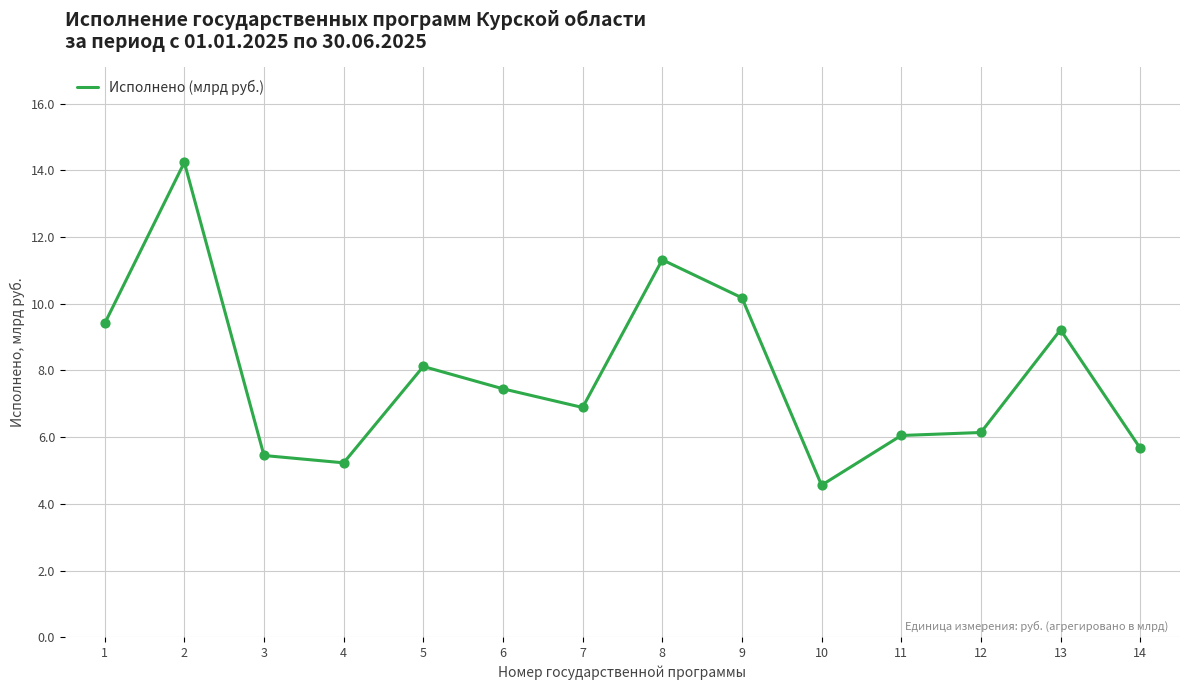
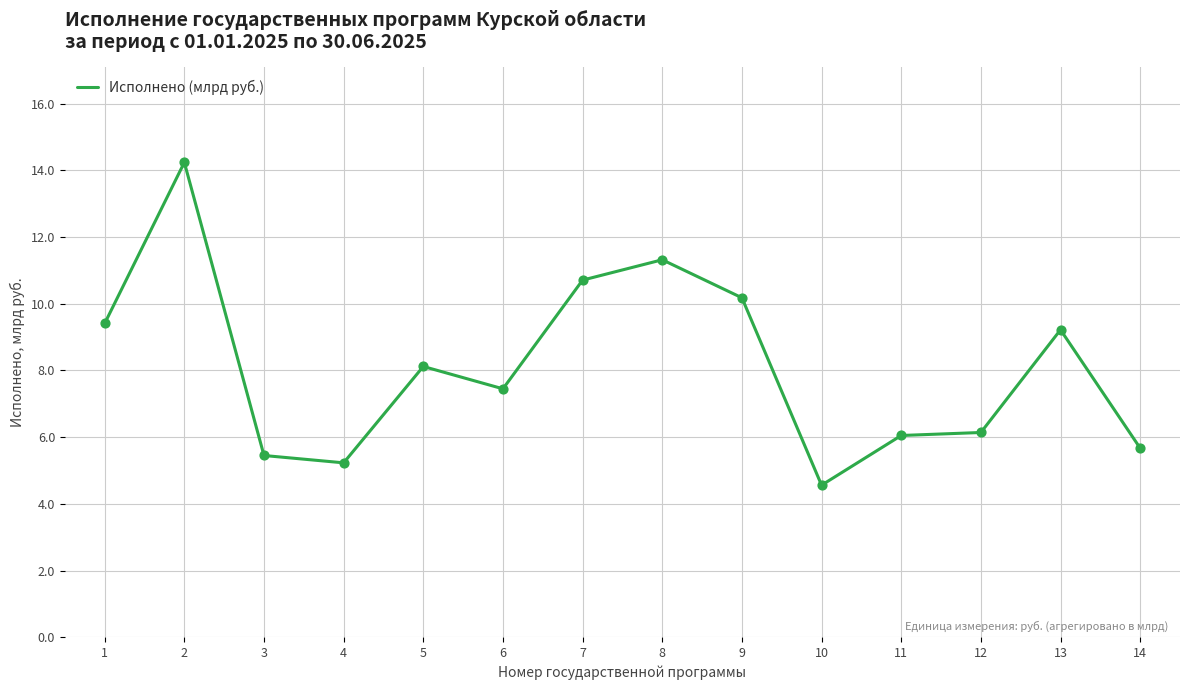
  {
    "1": 9.4,
    "2": 14.2,
    "3": 5.5,
    "4": 5.2,
    "5": 8.1,
    "6": 7.5,
-   "7": 6.9,
+   "7": 10.7,
    "8": 11.3,
    "9": 10.2,
    "10": 4.6,
    "11": 6.1,
    "12": 6.1,
    "13": 9.2,
    "14": 5.7
  }
